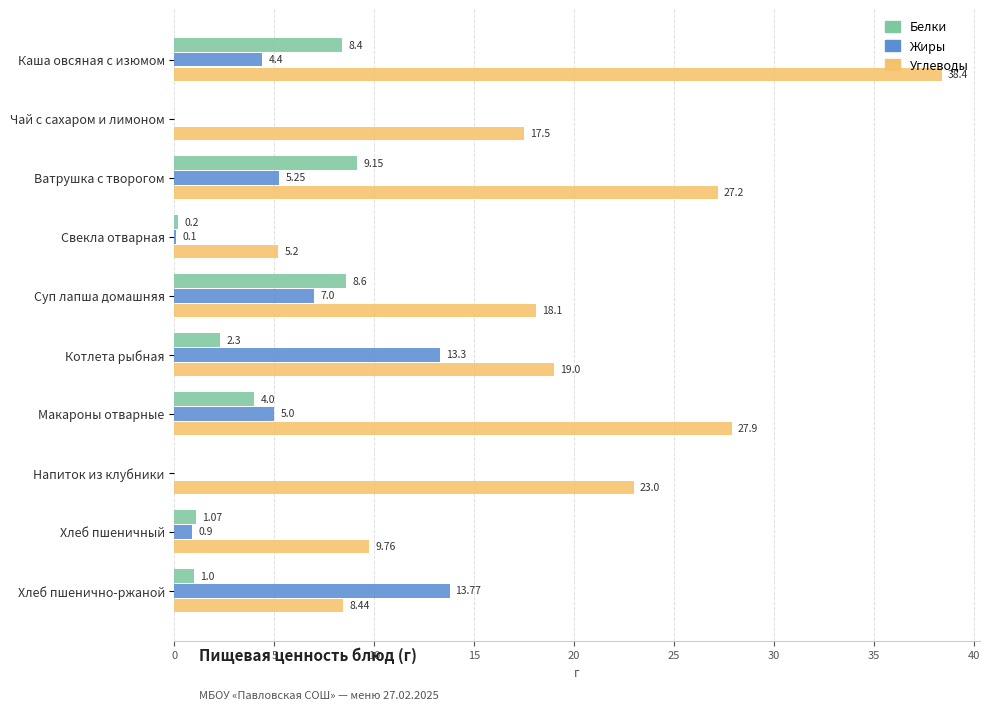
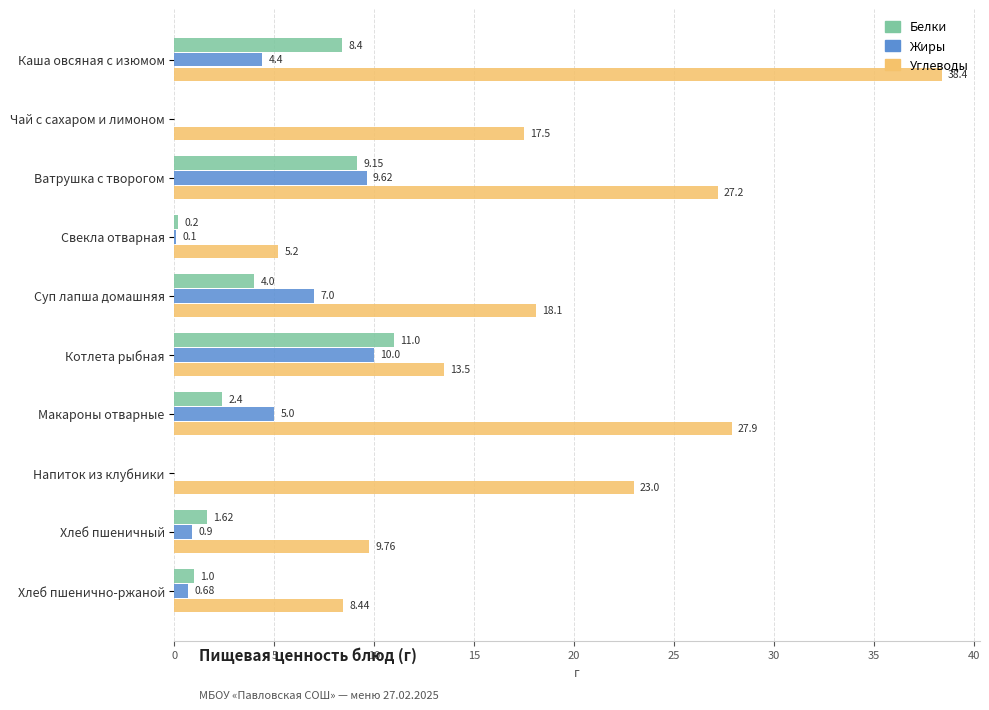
  {
    "Белки": {
      "Каша овсяная с изюмом": 8.4,
      "Ватрушка с творогом": 9.15,
      "Свекла отварная": 0.2,
-     "Суп лапша домашняя": 8.6,
-     "Котлета рыбная": 2.3,
-     "Макароны отварные": 4.0,
-     "Хлеб пшеничный": 1.07,
+     "Суп лапша домашняя": 4.0,
+     "Котлета рыбная": 11.0,
+     "Макароны отварные": 2.4,
+     "Хлеб пшеничный": 1.62,
      "Хлеб пшенично-ржаной": 1.0
    },
    "Жиры": {
      "Каша овсяная с изюмом": 4.4,
-     "Ватрушка с творогом": 5.25,
+     "Ватрушка с творогом": 9.62,
      "Свекла отварная": 0.1,
      "Суп лапша домашняя": 7.0,
-     "Котлета рыбная": 13.3,
+     "Котлета рыбная": 10.0,
      "Макароны отварные": 5.0,
      "Хлеб пшеничный": 0.9,
-     "Хлеб пшенично-ржаной": 13.77
+     "Хлеб пшенично-ржаной": 0.68
    },
    "Углеводы": {
      "Каша овсяная с изюмом": 38.4,
      "Чай с сахаром и лимоном": 17.5,
      "Ватрушка с творогом": 27.2,
      "Свекла отварная": 5.2,
      "Суп лапша домашняя": 18.1,
-     "Котлета рыбная": 19.0,
+     "Котлета рыбная": 13.5,
      "Макароны отварные": 27.9,
      "Напиток из клубники": 23.0,
      "Хлеб пшеничный": 9.76,
      "Хлеб пшенично-ржаной": 8.44
    }
  }
